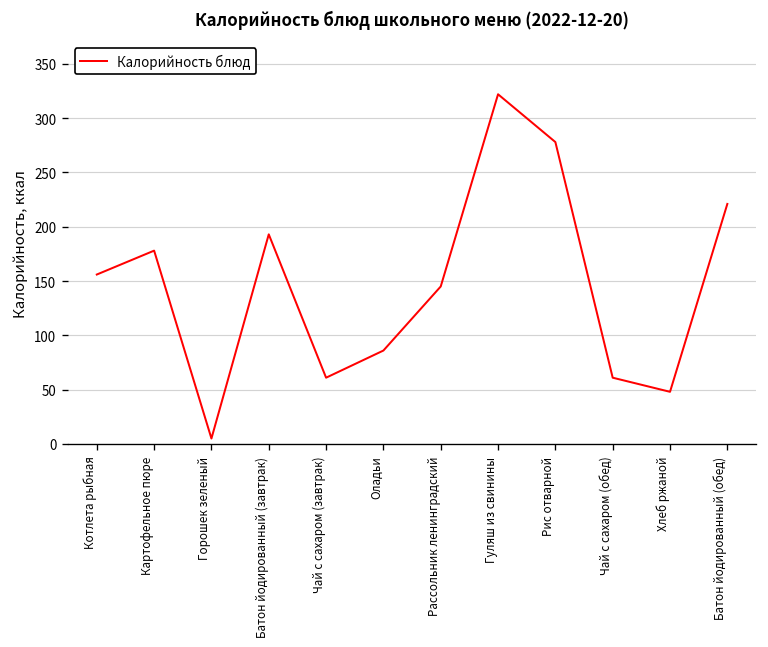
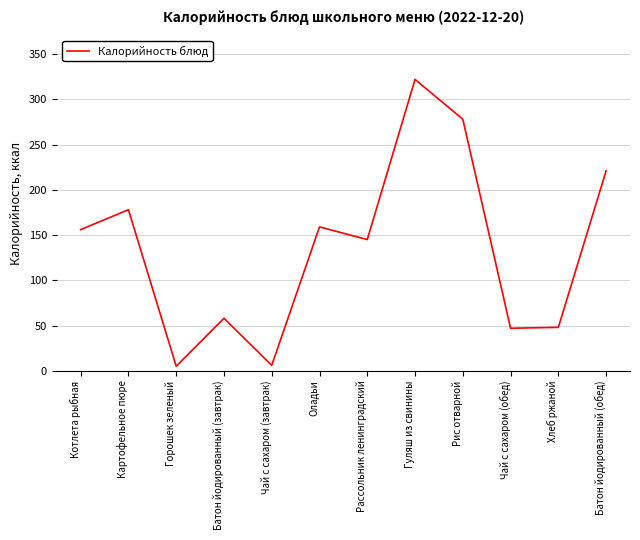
  {
    "Котлета рыбная": 160,
    "Картофельное пюре": 180,
    "Горошек зеленый": 10,
-   "Батон йодированный (завтрак)": 190,
-   "Чай с сахаром (завтрак)": 60,
-   "Оладьи": 90,
+   "Батон йодированный (завтрак)": 60,
+   "Чай с сахаром (завтрак)": 10,
+   "Оладьи": 160,
    "Рассольник ленинградский": 150,
    "Гуляш из свинины": 320,
    "Рис отварной": 280,
-   "Чай с сахаром (обед)": 60,
+   "Чай с сахаром (обед)": 50,
    "Хлеб ржаной": 50,
    "Батон йодированный (обед)": 220
  }
